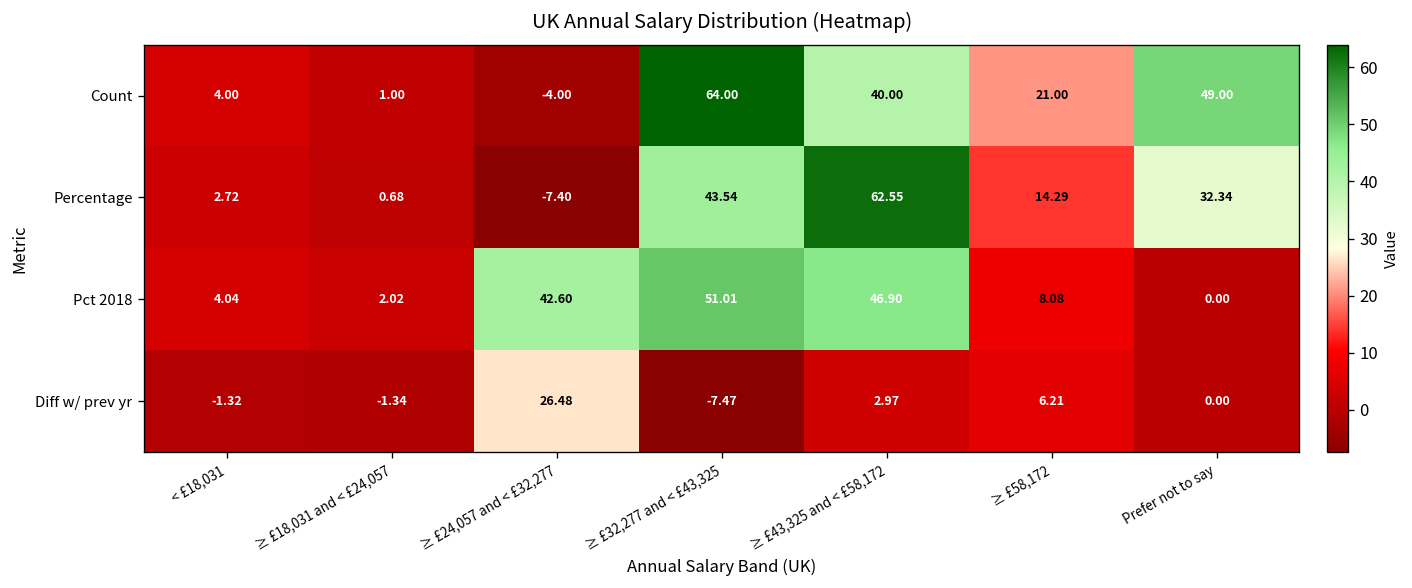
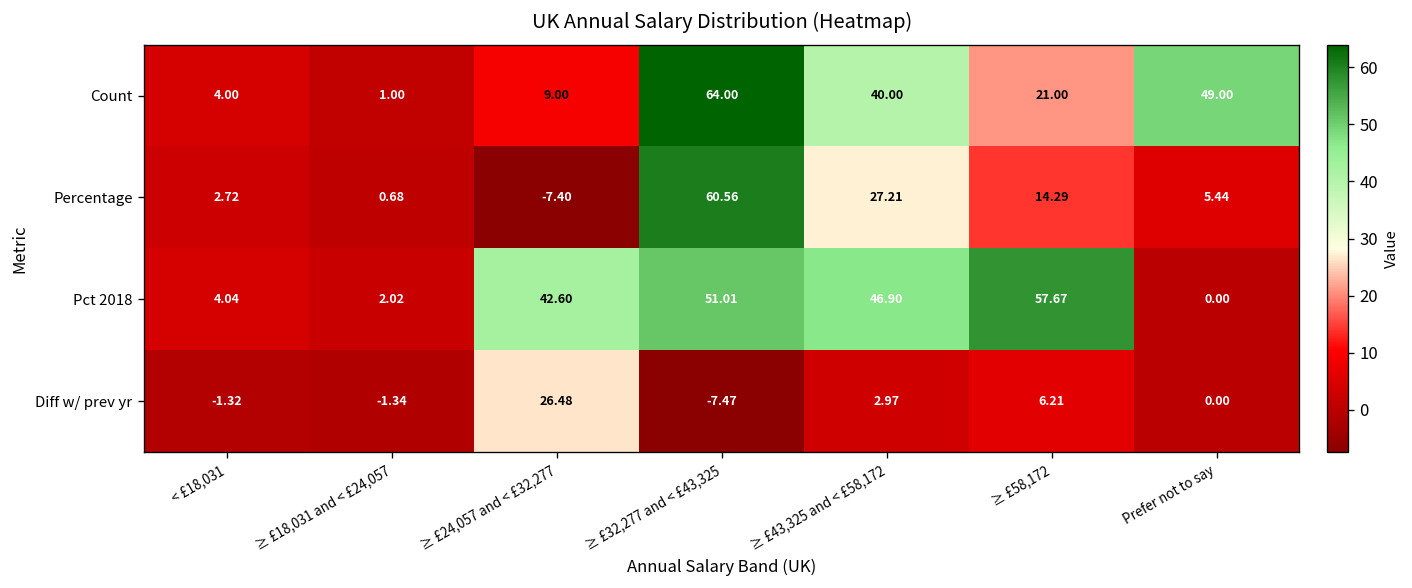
  {
    "Count": {
      "< £18,031": 4.00,
      "≥ £18,031 and < £24,057": 1.00,
-     "≥ £24,057 and < £32,277": -4.00,
+     "≥ £24,057 and < £32,277": 9.00,
      "≥ £32,277 and < £43,325": 64.00,
      "≥ £43,325 and < £58,172": 40.00,
      "≥ £58,172": 21.00,
      "Prefer not to say": 49.00
    },
    "Percentage": {
      "< £18,031": 2.72,
      "≥ £18,031 and < £24,057": 0.68,
      "≥ £24,057 and < £32,277": -7.40,
-     "≥ £32,277 and < £43,325": 43.54,
-     "≥ £43,325 and < £58,172": 62.55,
+     "≥ £32,277 and < £43,325": 60.56,
+     "≥ £43,325 and < £58,172": 27.21,
      "≥ £58,172": 14.29,
-     "Prefer not to say": 32.34
+     "Prefer not to say": 5.44
    },
    "Pct 2018": {
      "< £18,031": 4.04,
      "≥ £18,031 and < £24,057": 2.02,
      "≥ £24,057 and < £32,277": 42.60,
      "≥ £32,277 and < £43,325": 51.01,
      "≥ £43,325 and < £58,172": 46.90,
-     "≥ £58,172": 8.08,
+     "≥ £58,172": 57.67,
      "Prefer not to say": 0.00
    },
    "Diff w/ prev yr": {
      "< £18,031": -1.32,
      "≥ £18,031 and < £24,057": -1.34,
      "≥ £24,057 and < £32,277": 26.48,
      "≥ £32,277 and < £43,325": -7.47,
      "≥ £43,325 and < £58,172": 2.97,
      "≥ £58,172": 6.21,
      "Prefer not to say": 0.00
    }
  }
